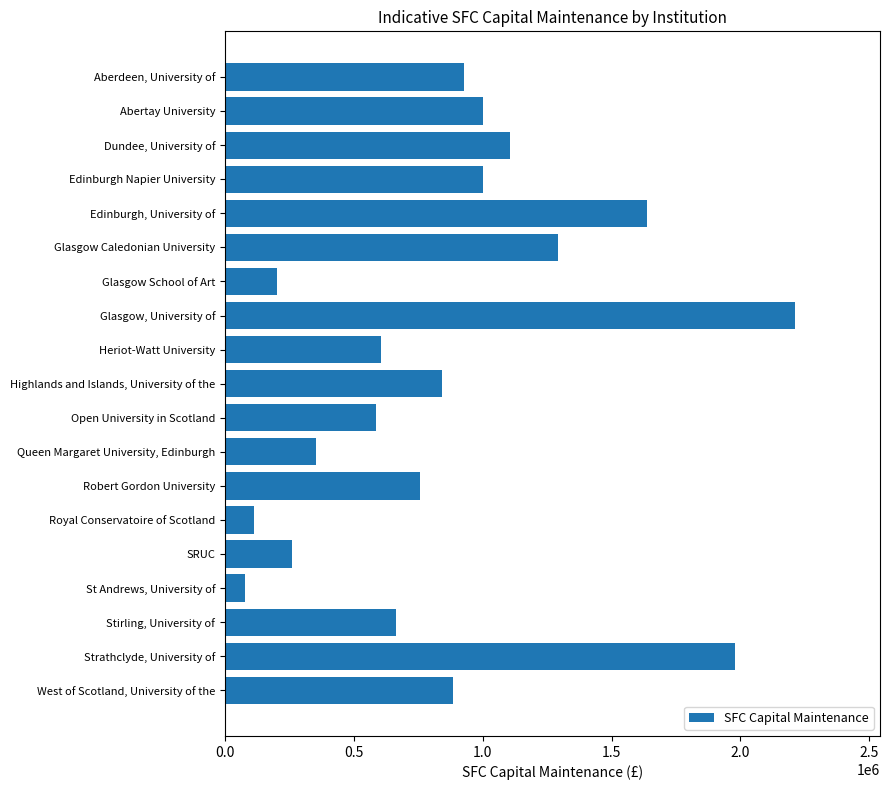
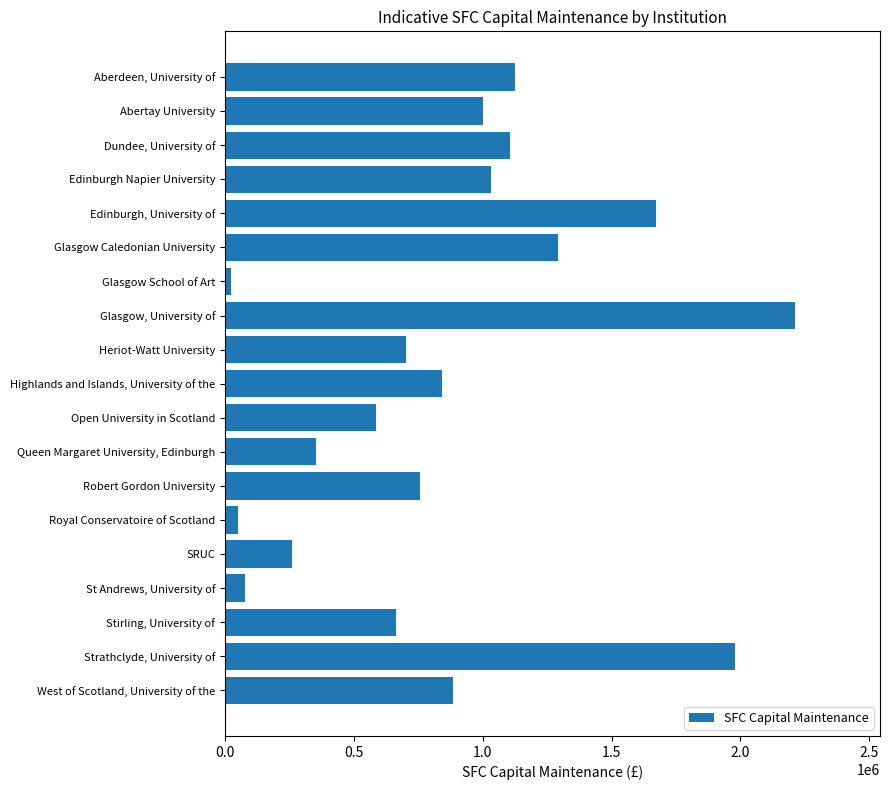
  {
-   "Aberdeen, University of": 930000,
+   "Aberdeen, University of": 1120000,
    "Abertay University": 1000000,
    "Dundee, University of": 1100000,
-   "Edinburgh Napier University": 1000000,
-   "Edinburgh, University of": 1640000,
+   "Edinburgh Napier University": 1030000,
+   "Edinburgh, University of": 1670000,
    "Glasgow Caledonian University": 1290000,
-   "Glasgow School of Art": 200000,
+   "Glasgow School of Art": 20000,
    "Glasgow, University of": 2210000,
-   "Heriot-Watt University": 600000,
+   "Heriot-Watt University": 700000,
    "Highlands and Islands, University of the": 840000,
    "Open University in Scotland": 590000,
    "Queen Margaret University, Edinburgh": 350000,
    "Robert Gordon University": 760000,
-   "Royal Conservatoire of Scotland": 110000,
+   "Royal Conservatoire of Scotland": 50000,
    "SRUC": 260000,
    "St Andrews, University of": 80000,
    "Stirling, University of": 660000,
    "Strathclyde, University of": 1980000,
    "West of Scotland, University of the": 890000
  }
